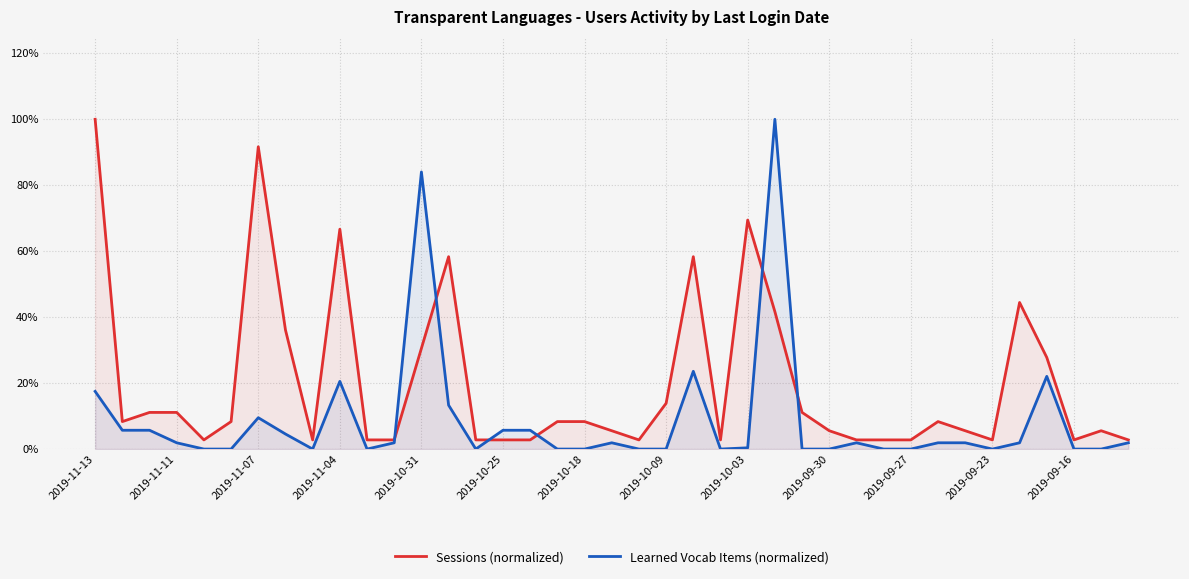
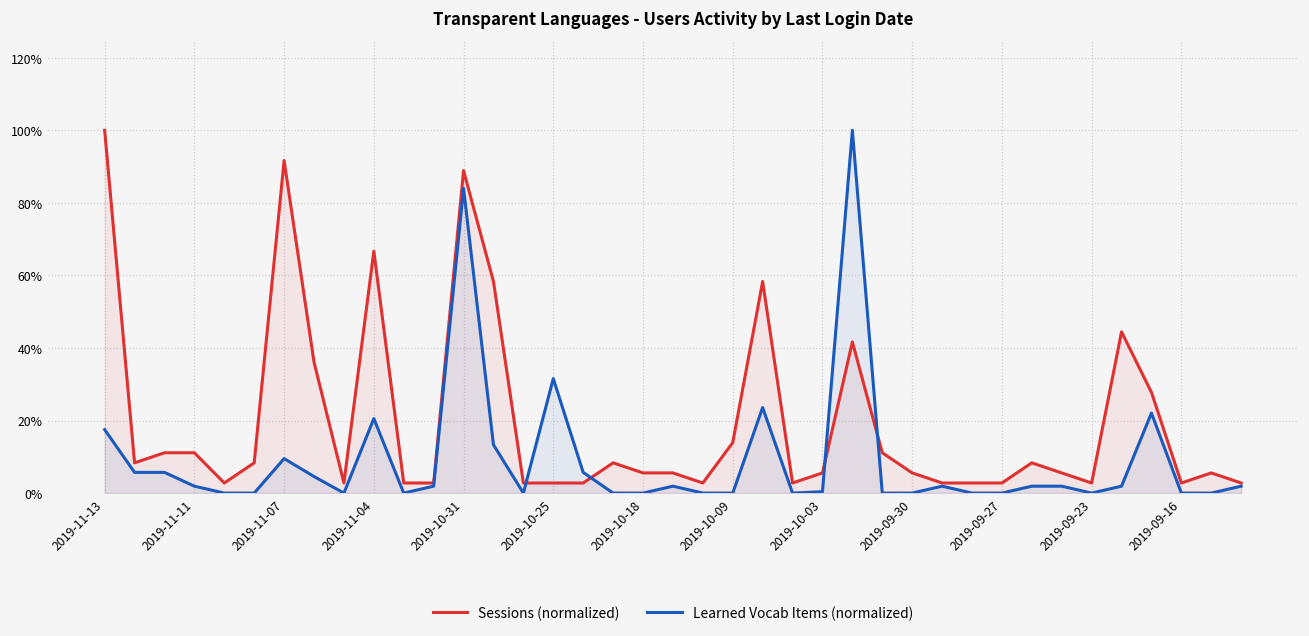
  {
    "Sessions (normalized)": {
      "2019-11-13": "100%",
      "2019-11-07": "92%",
-     "2019-10-31": "31%",
+     "2019-10-31": "89%",
      "2019-10-25": "3%",
-     "2019-10-18": "8%",
+     "2019-10-18": "6%",
      "2019-10-09": "14%",
-     "2019-10-03": "69%",
+     "2019-10-03": "6%",
      "2019-09-27": "3%",
      "2019-09-23": "3%"
    },
    "Learned Vocab Items (normalized)": {
      "2019-11-13": "17%",
      "2019-11-07": "10%",
      "2019-10-31": "84%",
-     "2019-10-25": "6%",
+     "2019-10-25": "32%",
      "2019-10-18": "0%",
      "2019-10-09": "0%",
      "2019-10-03": "0%",
      "2019-09-27": "0%",
      "2019-09-23": "0%"
    }
  }
